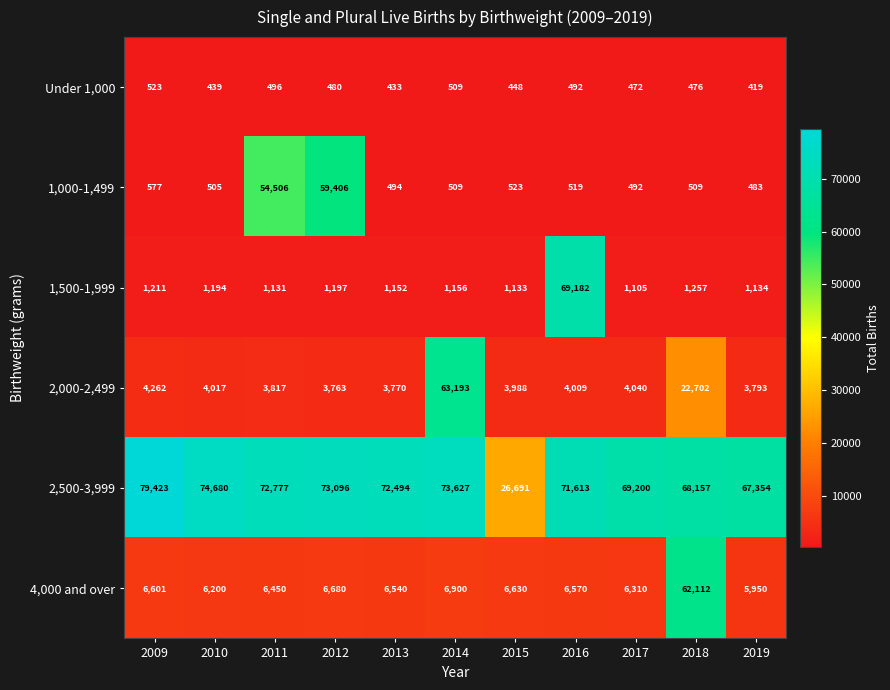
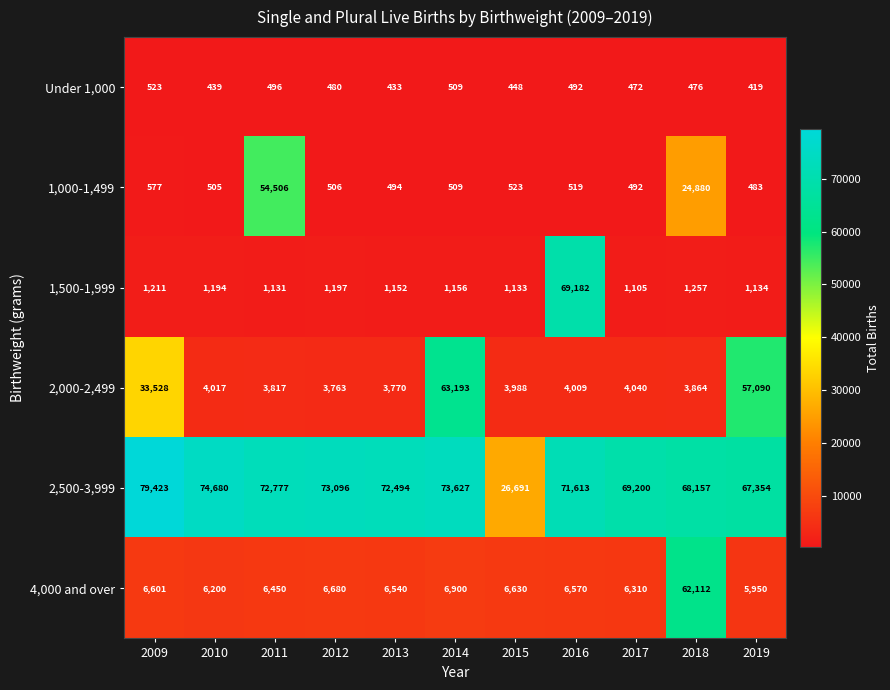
  {
    "Under 1,000": {
      "2009": "523",
      "2010": "439",
      "2011": "496",
      "2012": "480",
      "2013": "433",
      "2014": "509",
      "2015": "448",
      "2016": "492",
      "2017": "472",
      "2018": "476",
      "2019": "419"
    },
    "1,000-1,499": {
      "2009": "577",
      "2010": "505",
      "2011": "54,506",
-     "2012": "59,406",
+     "2012": "506",
      "2013": "494",
      "2014": "509",
      "2015": "523",
      "2016": "519",
      "2017": "492",
-     "2018": "509",
+     "2018": "24,880",
      "2019": "483"
    },
    "1,500-1,999": {
      "2009": "1,211",
      "2010": "1,194",
      "2011": "1,131",
      "2012": "1,197",
      "2013": "1,152",
      "2014": "1,156",
      "2015": "1,133",
      "2016": "69,182",
      "2017": "1,105",
      "2018": "1,257",
      "2019": "1,134"
    },
    "2,000-2,499": {
-     "2009": "4,262",
+     "2009": "33,528",
      "2010": "4,017",
      "2011": "3,817",
      "2012": "3,763",
      "2013": "3,770",
      "2014": "63,193",
      "2015": "3,988",
      "2016": "4,009",
      "2017": "4,040",
-     "2018": "22,702",
-     "2019": "3,793"
+     "2018": "3,864",
+     "2019": "57,090"
    },
    "2,500-3,999": {
      "2009": "79,423",
      "2010": "74,680",
      "2011": "72,777",
      "2012": "73,096",
      "2013": "72,494",
      "2014": "73,627",
      "2015": "26,691",
      "2016": "71,613",
      "2017": "69,200",
      "2018": "68,157",
      "2019": "67,354"
    },
    "4,000 and over": {
      "2009": "6,601",
      "2010": "6,200",
      "2011": "6,450",
      "2012": "6,680",
      "2013": "6,540",
      "2014": "6,900",
      "2015": "6,630",
      "2016": "6,570",
      "2017": "6,310",
      "2018": "62,112",
      "2019": "5,950"
    }
  }
